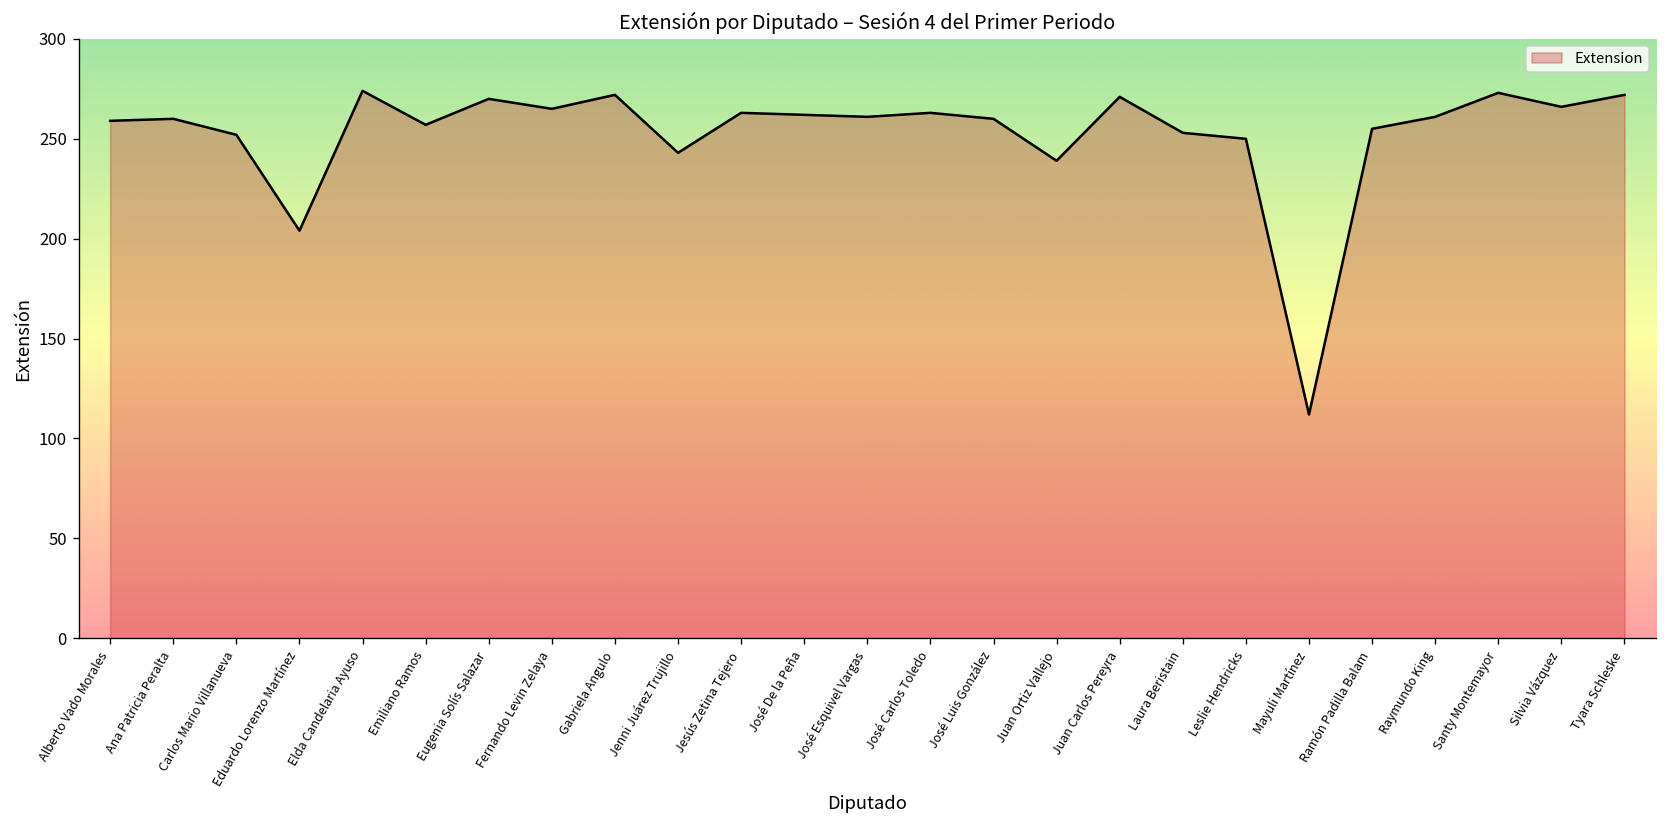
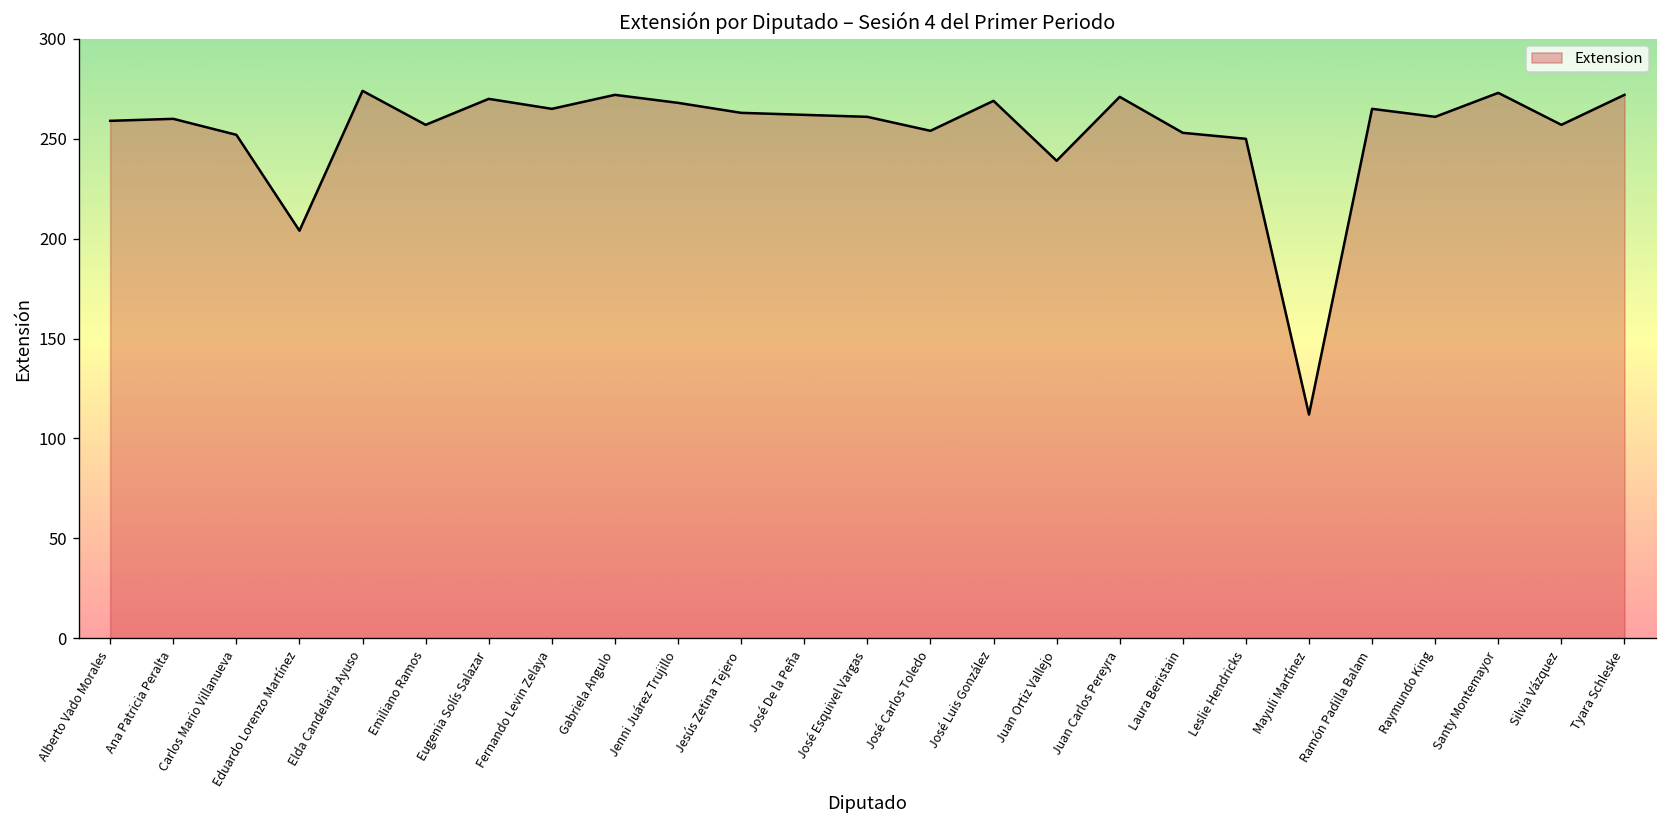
  {
    "Alberto Vado Morales": 259,
    "Ana Patricia Peralta": 260,
    "Carlos Mario Villanueva": 252,
    "Eduardo Lorenzo Martínez": 204,
    "Elda Candelaria Ayuso": 274,
    "Emiliano Ramos": 257,
    "Eugenia Solís Salazar": 270,
    "Fernando Levin Zelaya": 265,
    "Gabriela Angulo": 272,
-   "Jenni Juárez Trujillo": 243,
+   "Jenni Juárez Trujillo": 268,
    "Jesús Zetina Tejero": 263,
    "José De la Peña": 262,
    "José Esquivel Vargas": 261,
-   "José Carlos Toledo": 263,
-   "José Luis González": 260,
+   "José Carlos Toledo": 254,
+   "José Luis González": 269,
    "Juan Ortiz Vallejo": 239,
    "Juan Carlos Pereyra": 271,
    "Laura Beristain": 253,
    "Leslie Hendricks": 250,
    "Mayuli Martínez": 112,
-   "Ramón Padilla Balam": 255,
+   "Ramón Padilla Balam": 265,
    "Raymundo King": 261,
    "Santy Montemayor": 273,
-   "Silvia Vázquez": 266,
+   "Silvia Vázquez": 257,
    "Tyara Schleske": 272
  }
